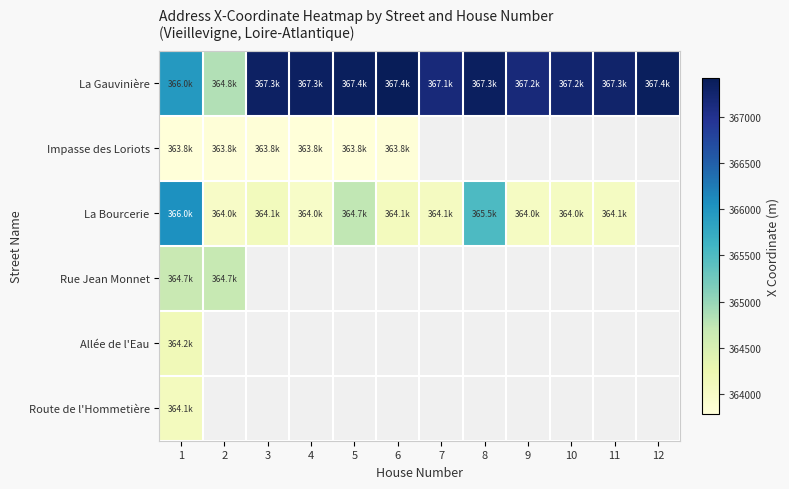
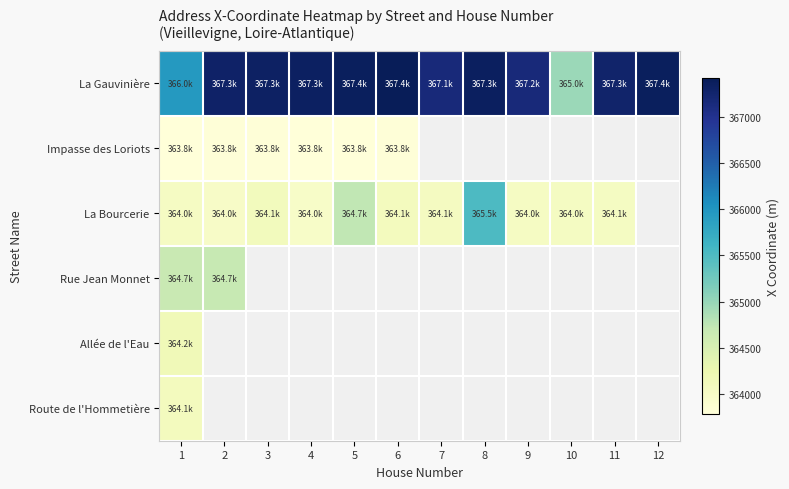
  {
    "La Gauvinière": {
      "1": "366.0k",
-     "2": "364.8k",
+     "2": "367.3k",
      "3": "367.3k",
      "4": "367.3k",
      "5": "367.4k",
      "6": "367.4k",
      "7": "367.1k",
      "8": "367.3k",
      "9": "367.2k",
-     "10": "367.2k",
+     "10": "365.0k",
      "11": "367.3k",
      "12": "367.4k"
    },
    "Impasse des Loriots": {
      "1": "363.8k",
      "2": "363.8k",
      "3": "363.8k",
      "4": "363.8k",
      "5": "363.8k",
      "6": "363.8k"
    },
    "La Bourcerie": {
-     "1": "366.0k",
+     "1": "364.0k",
      "2": "364.0k",
      "3": "364.1k",
      "4": "364.0k",
      "5": "364.7k",
      "6": "364.1k",
      "7": "364.1k",
      "8": "365.5k",
      "9": "364.0k",
      "10": "364.0k",
      "11": "364.1k"
    },
    "Rue Jean Monnet": {
      "1": "364.7k",
      "2": "364.7k"
    },
    "Allée de l'Eau": {
      "1": "364.2k"
    },
    "Route de l'Hommetière": {
      "1": "364.1k"
    }
  }
